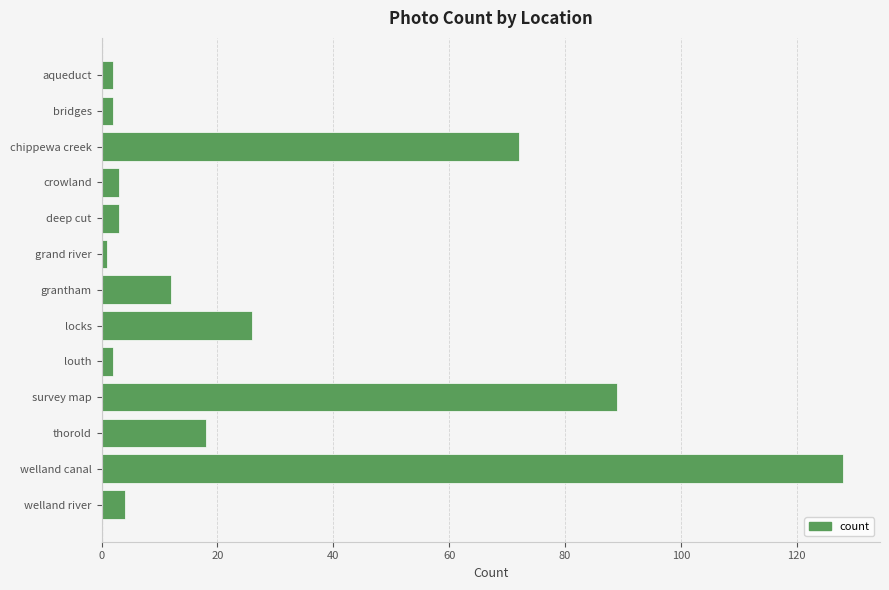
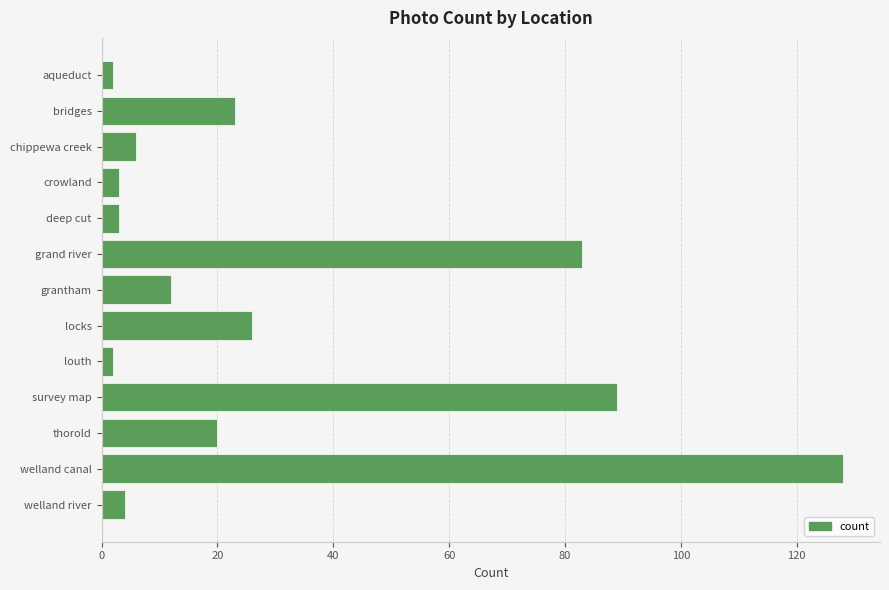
  {
    "aqueduct": 2,
-   "bridges": 2,
-   "chippewa creek": 72,
+   "bridges": 23,
+   "chippewa creek": 6,
    "crowland": 3,
    "deep cut": 3,
-   "grand river": 1,
+   "grand river": 83,
    "grantham": 12,
    "locks": 26,
    "louth": 2,
    "survey map": 89,
-   "thorold": 18,
+   "thorold": 20,
    "welland canal": 128,
    "welland river": 4
  }
